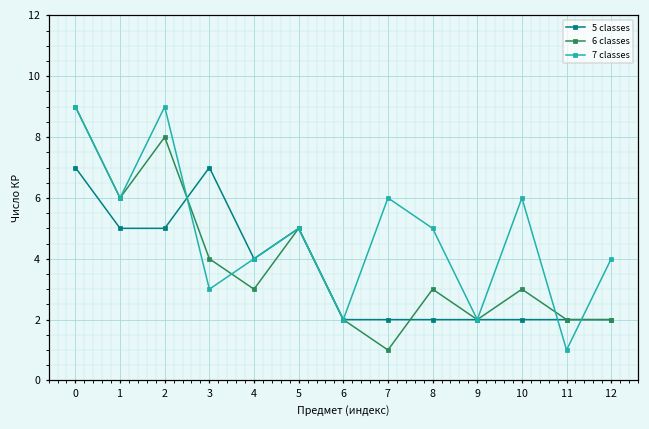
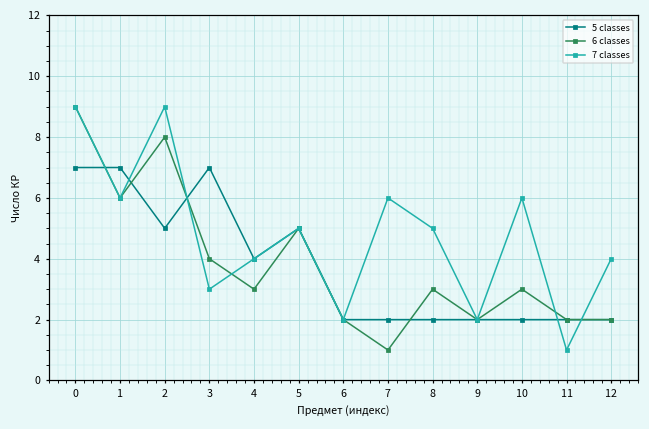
  {
    "5 classes": {
      "0": 7,
-     "1": 5,
+     "1": 7,
      "2": 5,
      "3": 7,
      "7": 2,
      "8": 2,
      "10": 2
    },
    "6 classes": {
      "2": 8,
      "3": 4,
      "4": 3,
      "7": 1,
      "8": 3,
      "10": 3
    },
    "7 classes": {
      "2": 9,
      "3": 3,
      "7": 6,
      "8": 5,
      "10": 6,
      "11": 1,
      "12": 4
    }
  }
